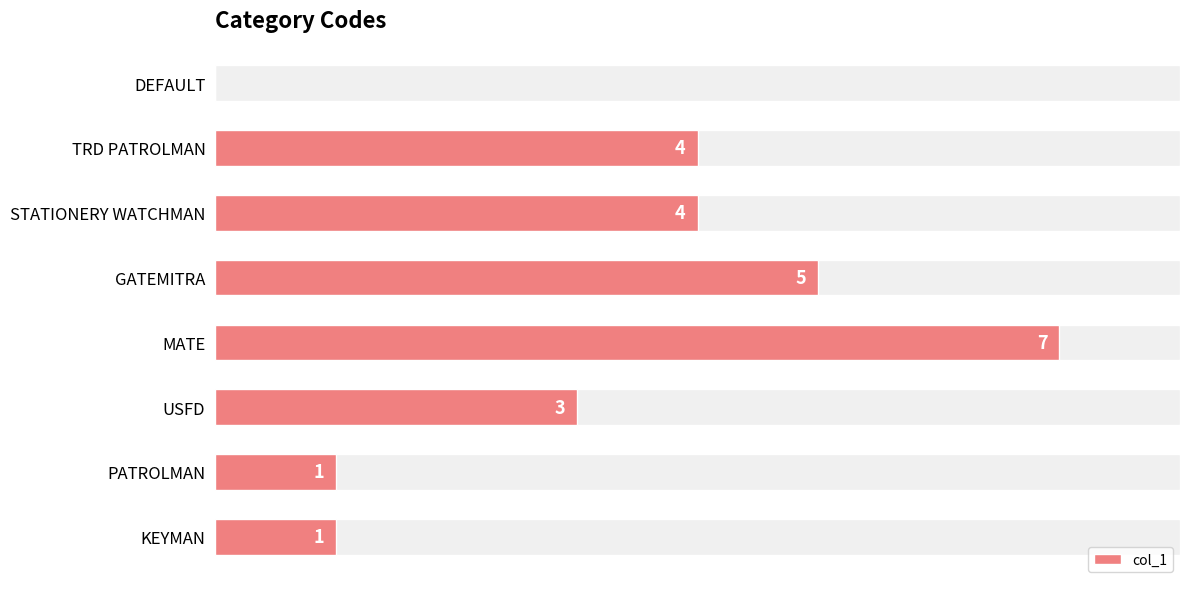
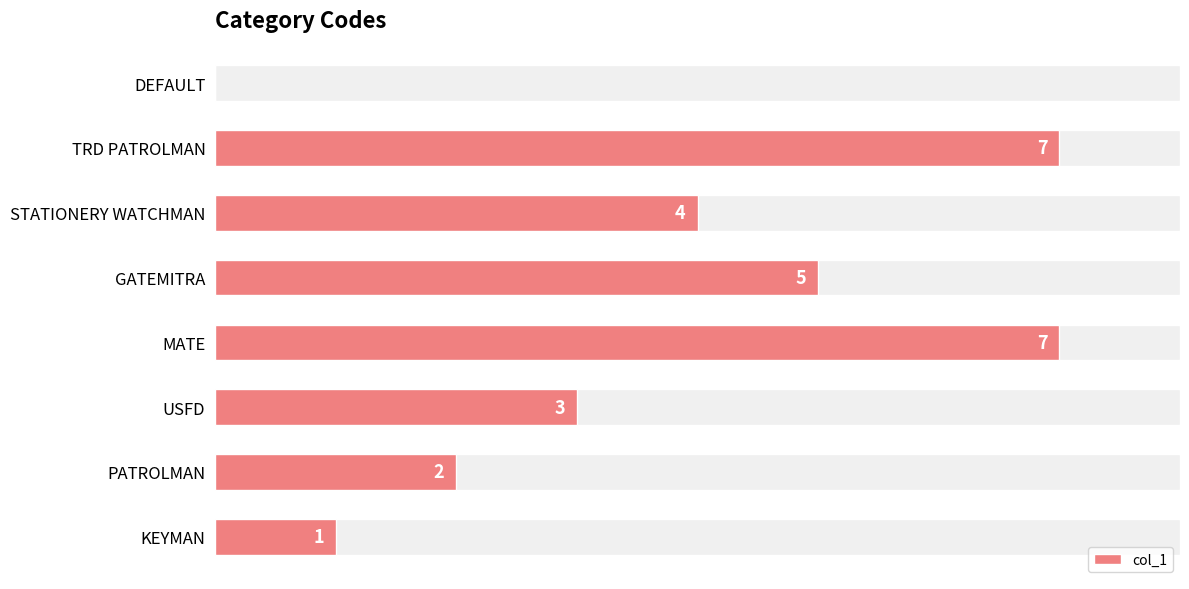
  {
    "col_1": {
-     "TRD PATROLMAN": 4,
-     "PATROLMAN": 1
+     "TRD PATROLMAN": 7,
+     "PATROLMAN": 2
    }
  }
